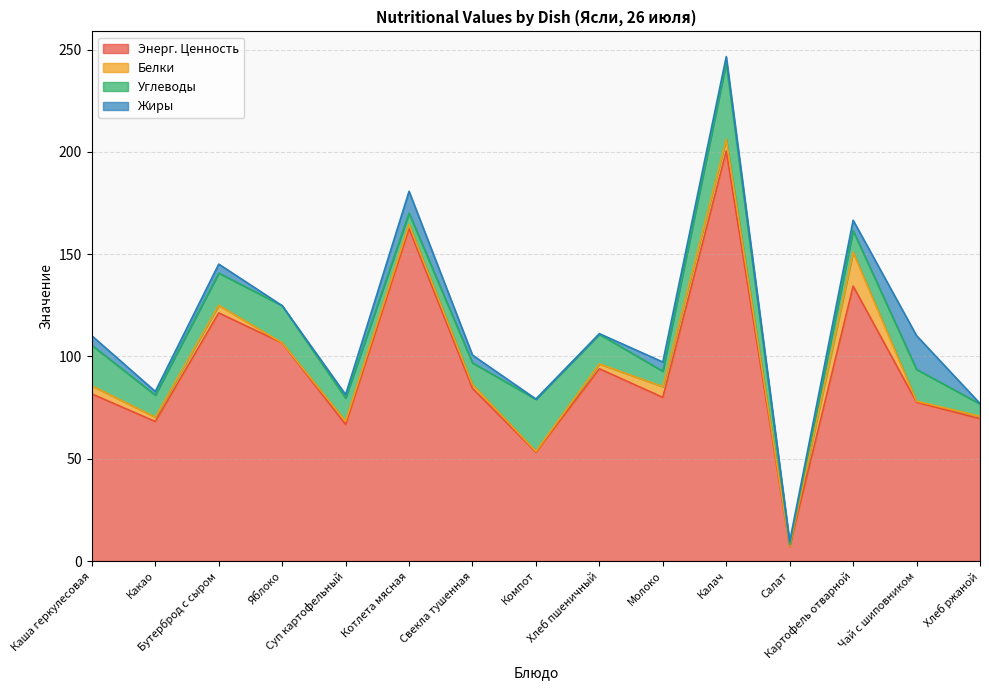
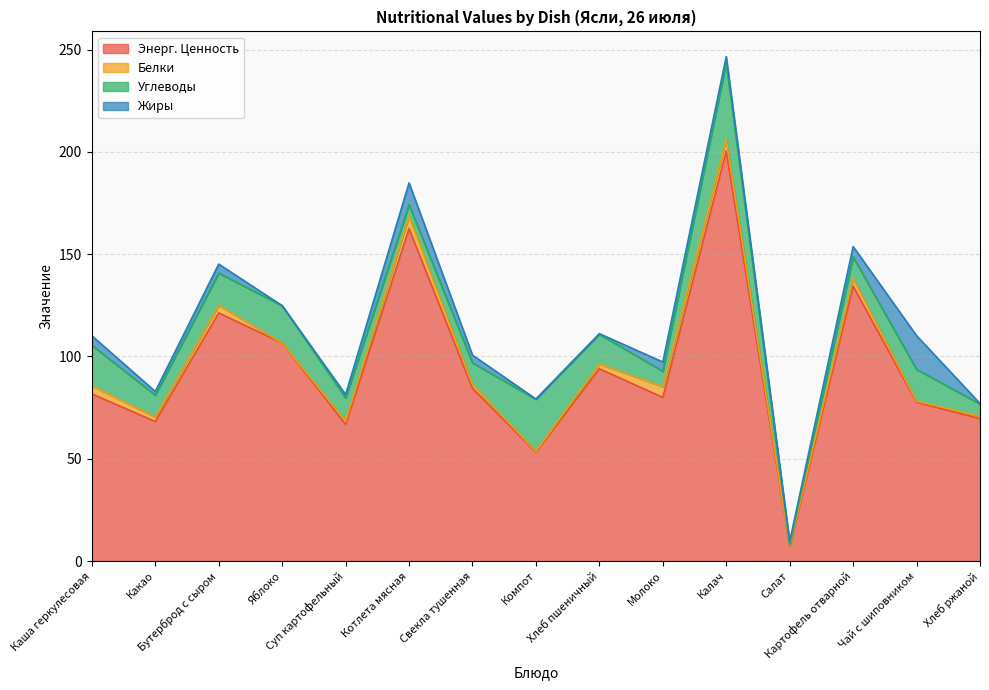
  {
    "Энерг. Ценность": {
      "Каша геркулесовая": 82,
      "Какао": 68,
      "Бутерброд с сыром": 121,
      "Суп картофельный": 67,
      "Котлета мясная": 163,
      "Свекла тушенная": 84,
      "Хлеб пшеничный": 94,
      "Молоко": 80,
      "Калач": 200,
      "Картофель отварной": 134
    },
    "Белки": {
      "Каша геркулесовая": 4,
      "Какао": 2,
      "Бутерброд с сыром": 4,
      "Суп картофельный": 2,
-     "Котлета мясная": 2,
+     "Котлета мясная": 6,
      "Свекла тушенная": 2,
      "Хлеб пшеничный": 2,
      "Молоко": 5,
      "Калач": 6,
-     "Картофель отварной": 17
+     "Картофель отварной": 4
    },
    "Углеводы": {
      "Каша геркулесовая": 20,
      "Какао": 11,
      "Бутерброд с сыром": 16,
      "Суп картофельный": 11,
      "Котлета мясная": 6,
      "Свекла тушенная": 11,
      "Молоко": 8,
      "Калач": 37,
      "Картофель отварной": 11,
      "Чай с шиповником": 16
    },
    "Жиры": {
      "Каша геркулесовая": 5,
      "Какао": 2,
      "Бутерброд с сыром": 4,
      "Суп картофельный": 2,
      "Котлета мясная": 11,
      "Свекла тушенная": 4,
      "Молоко": 5,
      "Калач": 3,
      "Салат": 2,
      "Картофель отварной": 5,
      "Чай с шиповником": 17
    }
  }
